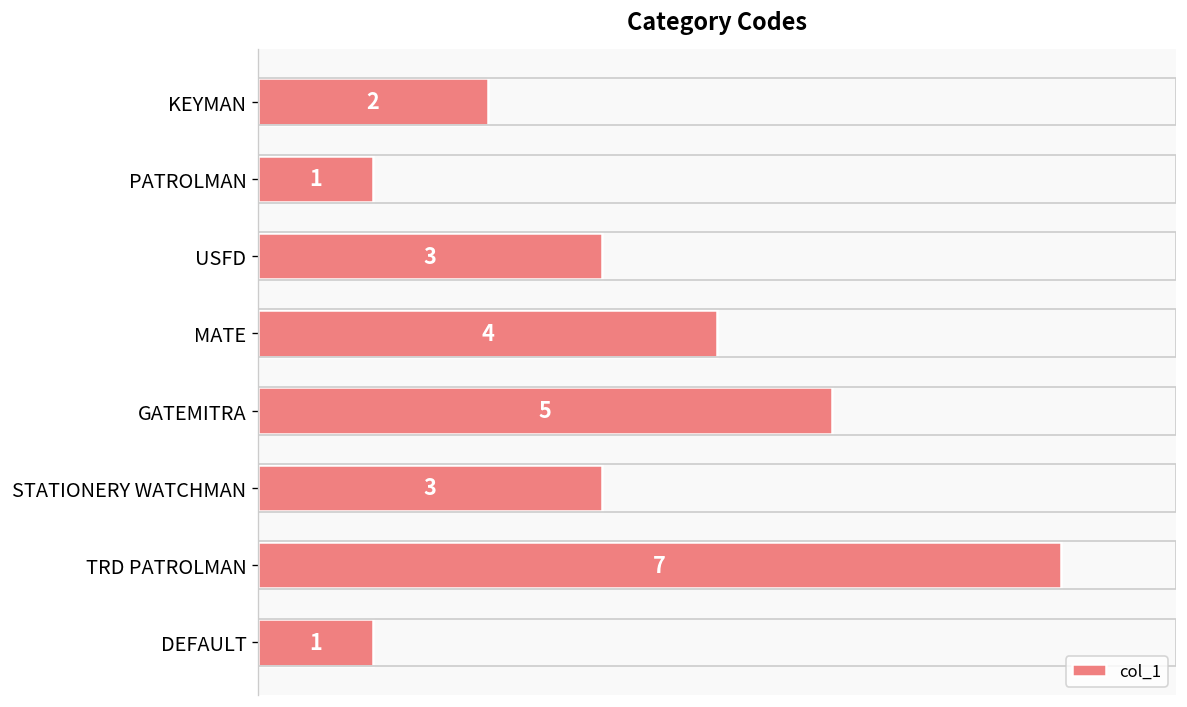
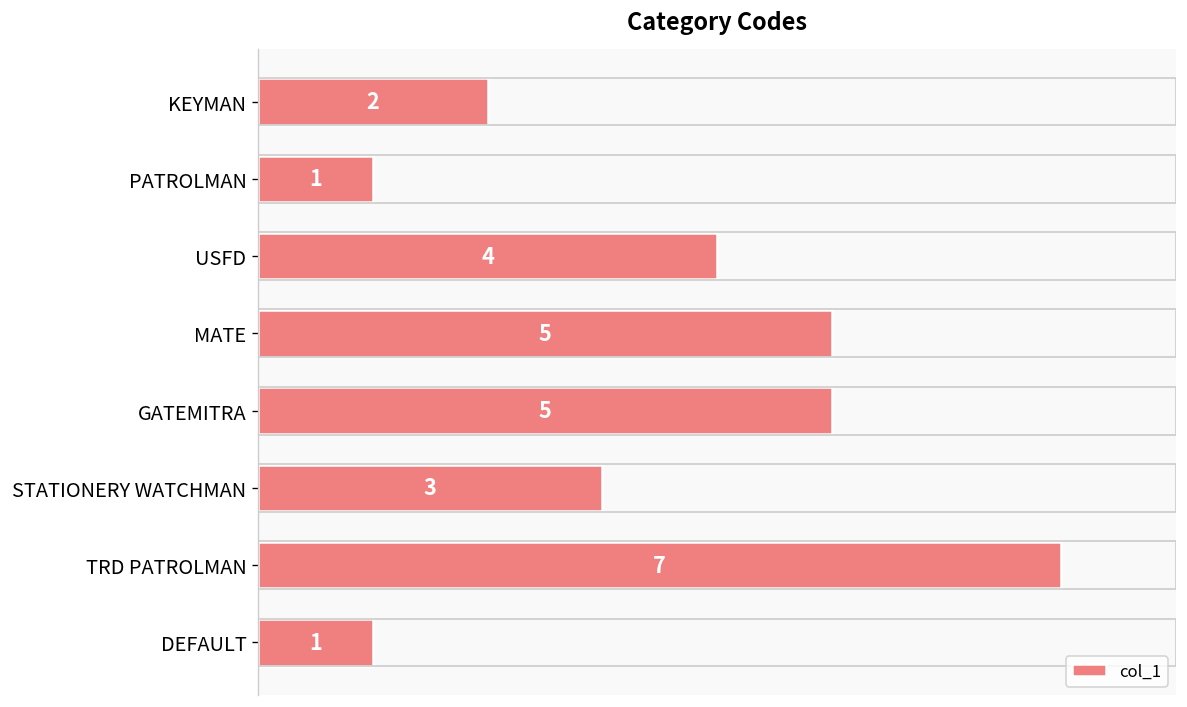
  {
    "KEYMAN": 2,
    "PATROLMAN": 1,
-   "USFD": 3,
-   "MATE": 4,
+   "USFD": 4,
+   "MATE": 5,
    "GATEMITRA": 5,
    "STATIONERY WATCHMAN": 3,
    "TRD PATROLMAN": 7,
    "DEFAULT": 1
  }
